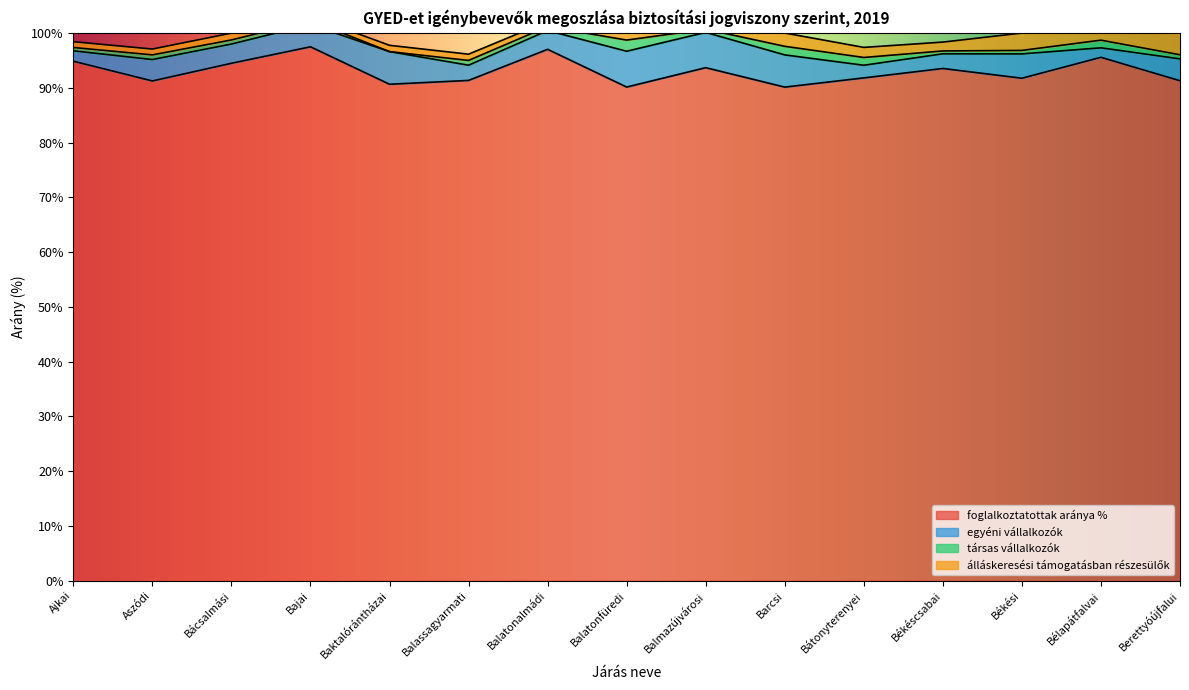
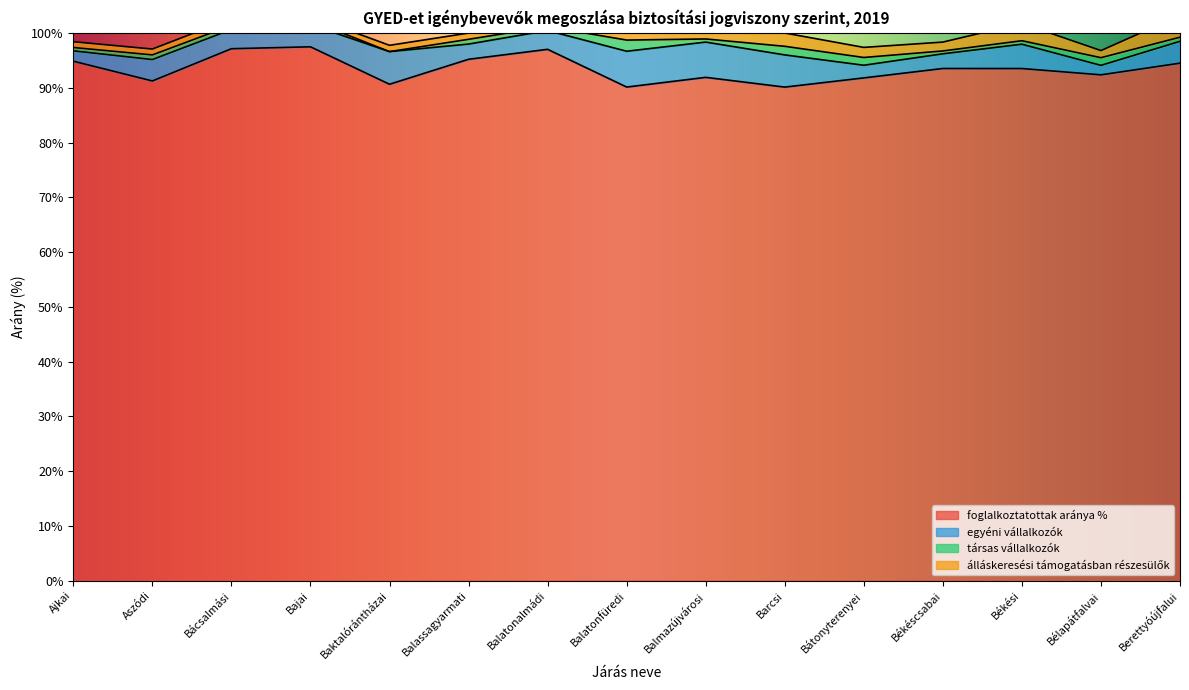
  {
    "foglalkoztatottak aránya %": {
      "Ajkai": "95%",
      "Aszódi": "91%",
-     "Bácsalmási": "94%",
+     "Bácsalmási": "97%",
      "Bajai": "97%",
      "Baktalórántházai": "91%",
-     "Balassagyarmati": "91%",
+     "Balassagyarmati": "95%",
      "Balatonalmádi": "97%",
      "Balatonfüredi": "90%",
-     "Balmazújvárosi": "94%",
+     "Balmazújvárosi": "92%",
      "Barcsi": "90%",
      "Bátonyterenyei": "92%",
      "Békéscsabai": "94%",
-     "Békési": "92%",
-     "Bélapátfalvai": "96%",
-     "Berettyóújfalui": "91%"
+     "Békési": "94%",
+     "Bélapátfalvai": "92%",
+     "Berettyóújfalui": "95%"
    },
    "egyéni vállalkozók": {
      "Ajkai": "2%",
      "Aszódi": "4%",
      "Balassagyarmati": "3%",
      "Balatonfüredi": "7%",
      "Balmazújvárosi": "6%",
      "Barcsi": "6%",
      "Bátonyterenyei": "2%",
      "Békéscsabai": "3%",
      "Békési": "4%",
      "Bélapátfalvai": "2%",
      "Berettyóújfalui": "4%"
    },
    "társas vállalkozók": {
      "Ajkai": "1%",
      "Aszódi": "1%",
      "Balassagyarmati": "1%",
      "Balatonfüredi": "2%",
      "Barcsi": "2%",
      "Bátonyterenyei": "1%",
      "Békéscsabai": "1%",
      "Békési": "1%",
      "Bélapátfalvai": "1%",
      "Berettyóújfalui": "1%"
    },
    "álláskeresési támogatásban részesülők": {
      "Ajkai": "1%",
      "Aszódi": "1%",
      "Baktalórántházai": "1%",
      "Balassagyarmati": "1%",
      "Balatonfüredi": "1%",
      "Barcsi": "2%",
      "Bátonyterenyei": "2%",
      "Békéscsabai": "2%",
      "Bélapátfalvai": "1%"
    }
  }
